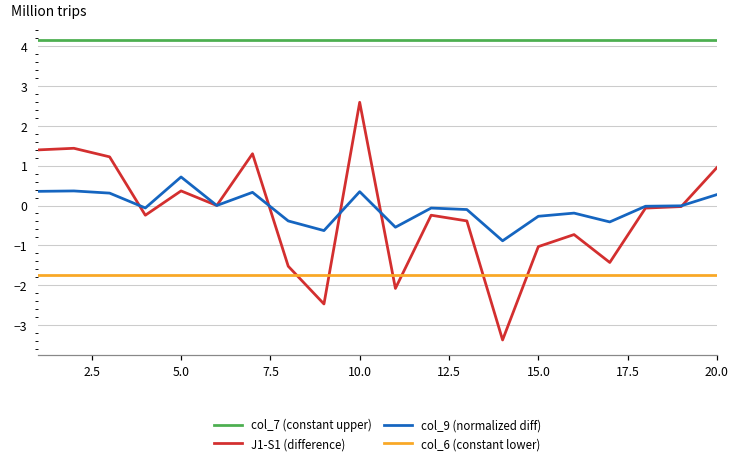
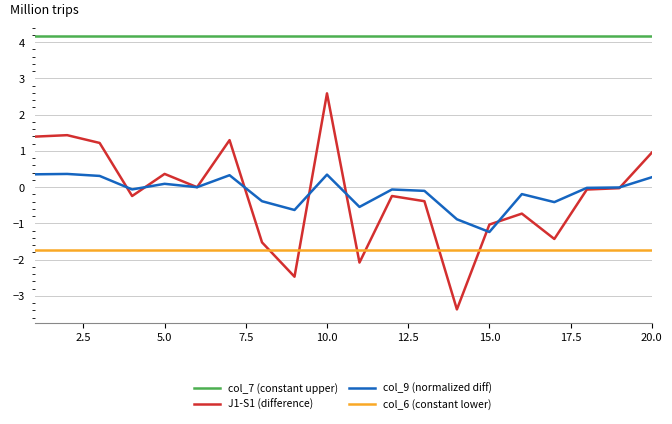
  {
    "col_7 (constant upper)": {
      "5.0": 4.2,
      "10.0": 4.2,
      "15.0": 4.2,
      "20.0": 4.2
    },
    "J1-S1 (difference)": {
      "5.0": 0.4,
      "10.0": 2.6,
      "15.0": -1.0,
      "20.0": 1.0
    },
    "col_9 (normalized diff)": {
-     "5.0": 0.7,
+     "5.0": 0.1,
      "10.0": 0.3,
-     "15.0": -0.3,
+     "15.0": -1.2,
      "20.0": 0.3
    },
    "col_6 (constant lower)": {
      "5.0": -1.7,
      "10.0": -1.7,
      "15.0": -1.7,
      "20.0": -1.7
    }
  }
